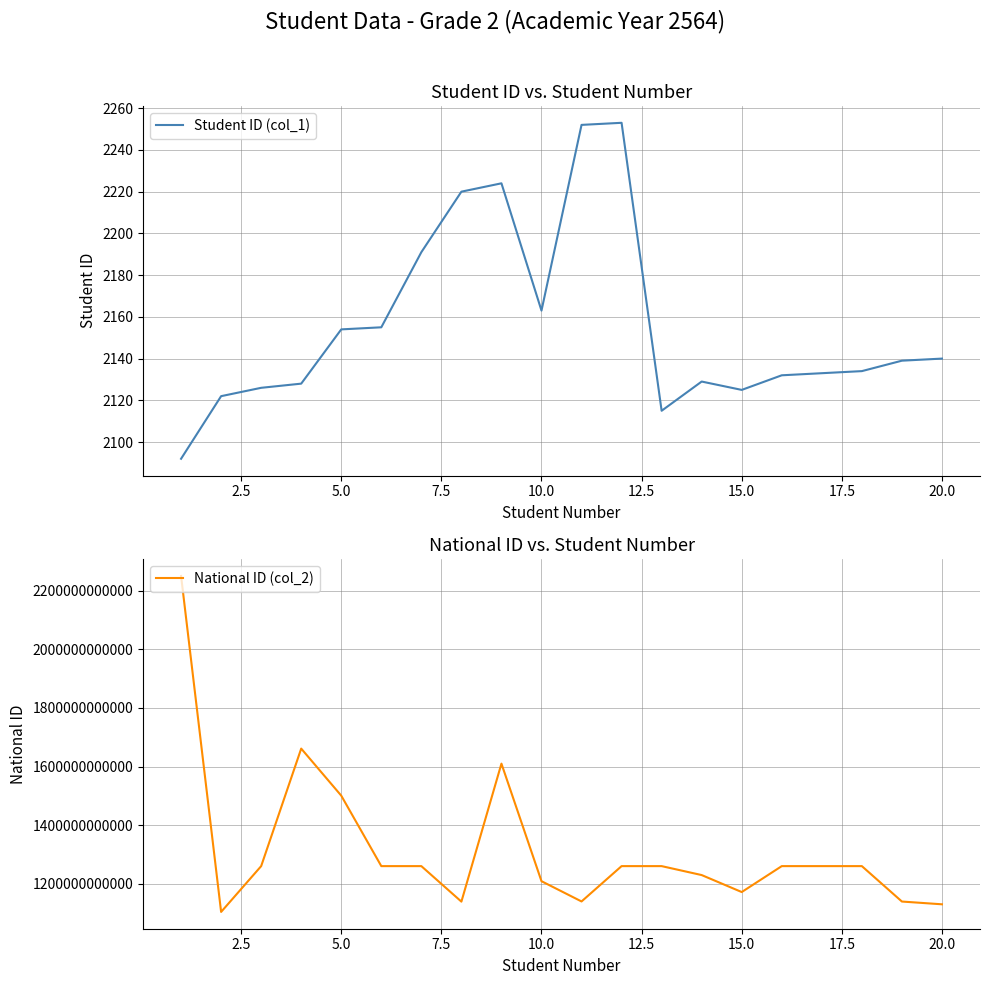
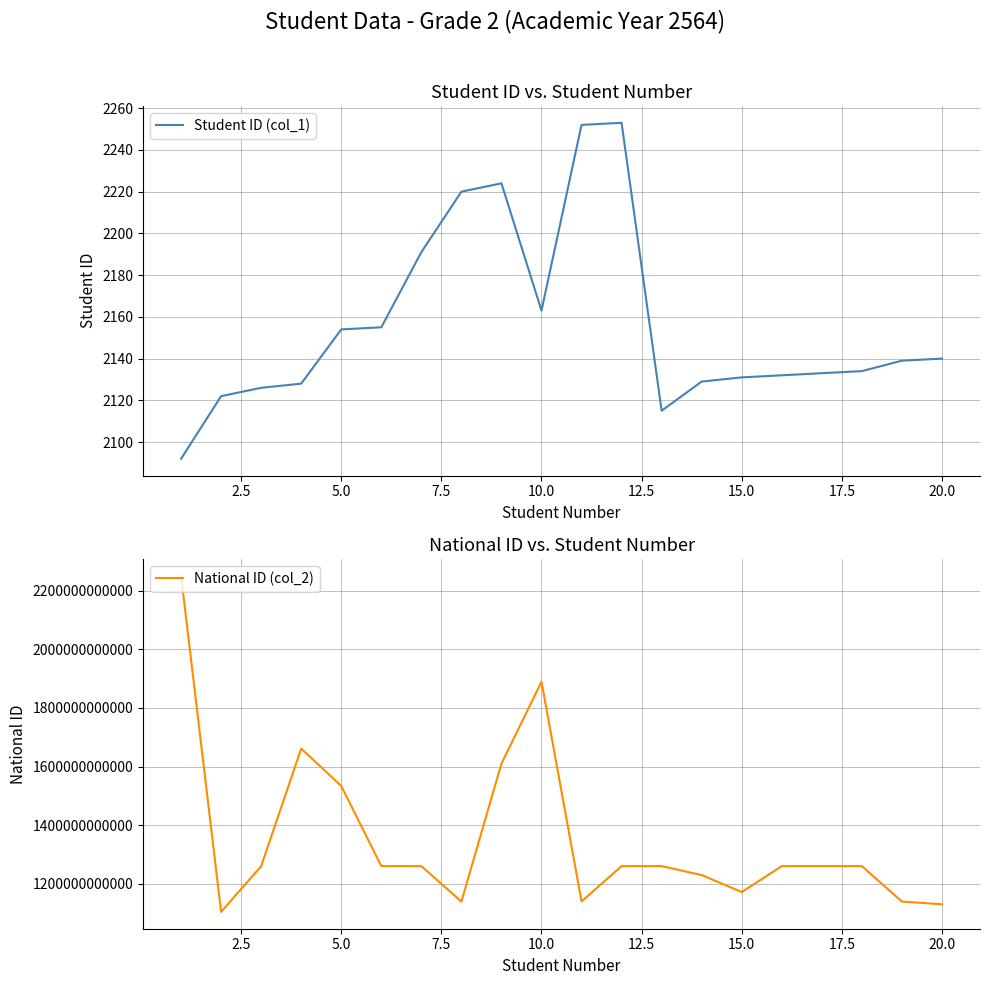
  {
    "Student ID vs. Student Number": {
      "5.0": 2154,
      "10.0": 2163,
-     "15.0": 2125,
+     "15.0": 2131,
      "20.0": 2140
    },
    "National ID vs. Student Number": {
-     "5.0": 1500000000000,
-     "10.0": 1210000000000,
+     "5.0": 1530000000000,
+     "10.0": 1890000000000,
      "15.0": 1170000000000,
      "20.0": 1130000000000
    }
  }
